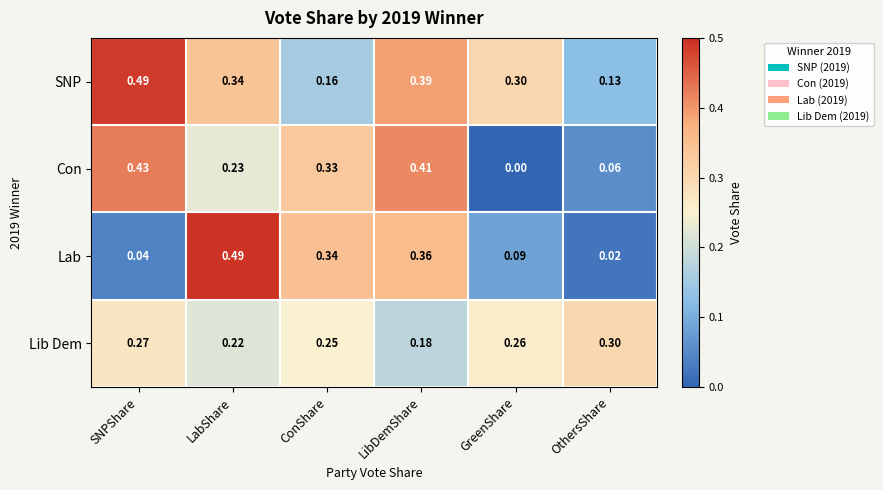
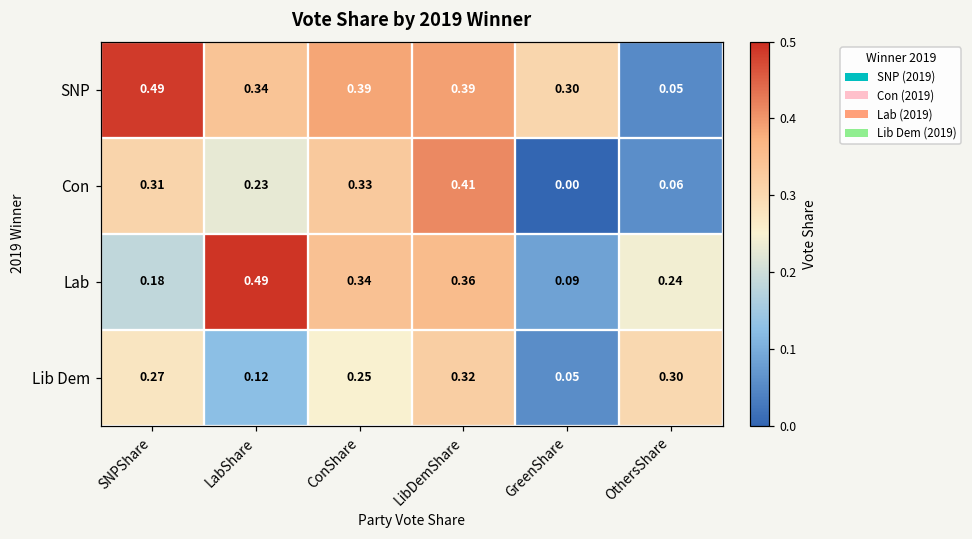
  {
    "SNP": {
      "SNPShare": 0.49,
      "LabShare": 0.34,
-     "ConShare": 0.16,
+     "ConShare": 0.39,
      "LibDemShare": 0.39,
      "GreenShare": 0.30,
-     "OthersShare": 0.13
+     "OthersShare": 0.05
    },
    "Con": {
-     "SNPShare": 0.43,
+     "SNPShare": 0.31,
      "LabShare": 0.23,
      "ConShare": 0.33,
      "LibDemShare": 0.41,
      "GreenShare": 0.00,
      "OthersShare": 0.06
    },
    "Lab": {
-     "SNPShare": 0.04,
+     "SNPShare": 0.18,
      "LabShare": 0.49,
      "ConShare": 0.34,
      "LibDemShare": 0.36,
      "GreenShare": 0.09,
-     "OthersShare": 0.02
+     "OthersShare": 0.24
    },
    "Lib Dem": {
      "SNPShare": 0.27,
-     "LabShare": 0.22,
+     "LabShare": 0.12,
      "ConShare": 0.25,
-     "LibDemShare": 0.18,
-     "GreenShare": 0.26,
+     "LibDemShare": 0.32,
+     "GreenShare": 0.05,
      "OthersShare": 0.30
    }
  }
